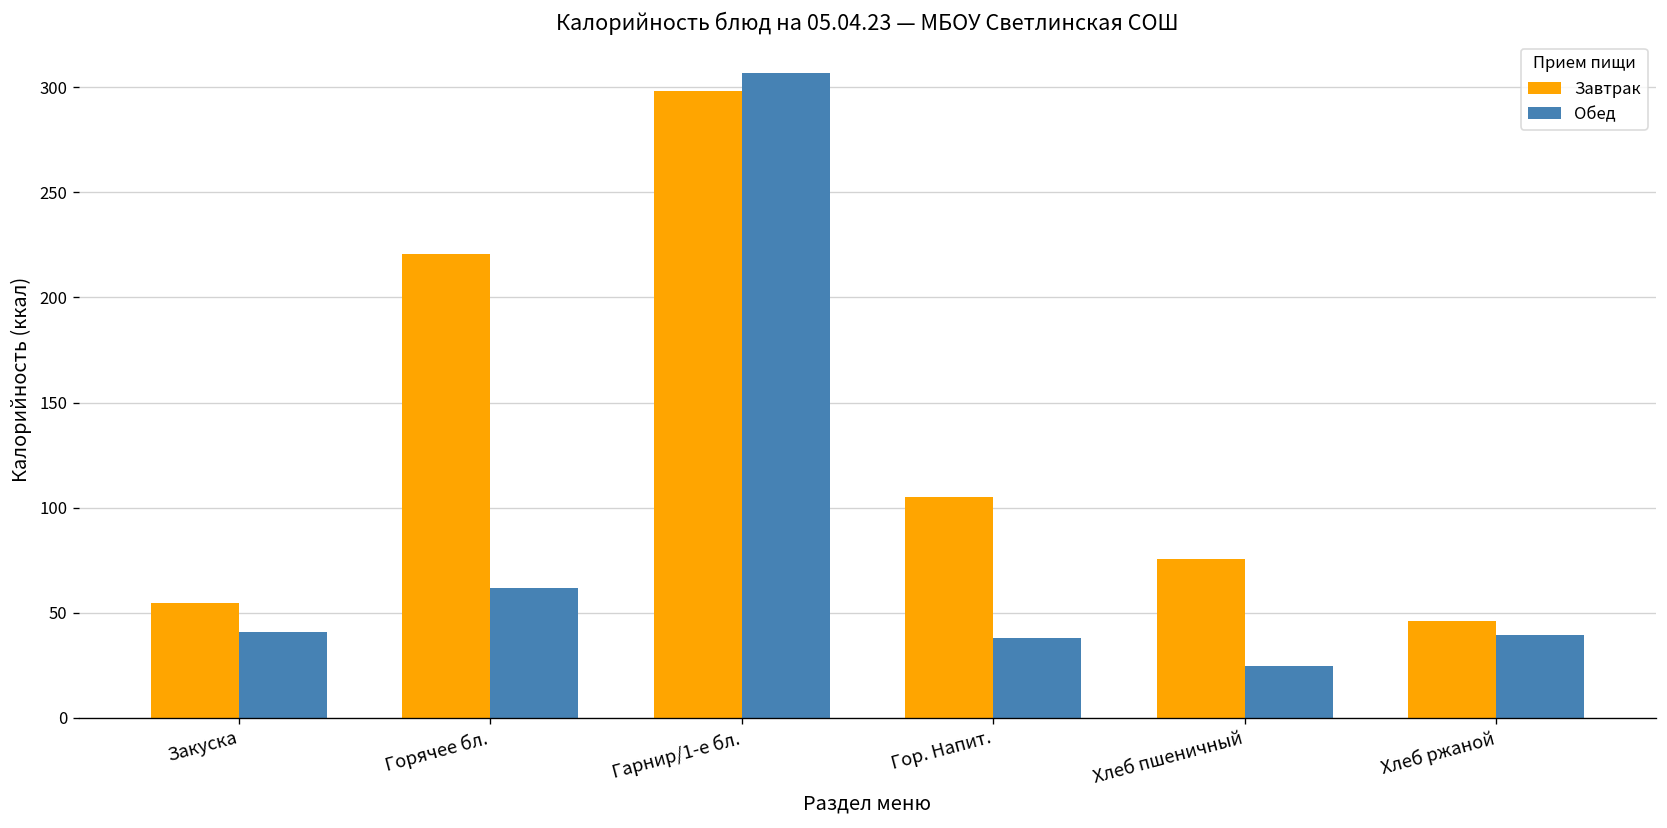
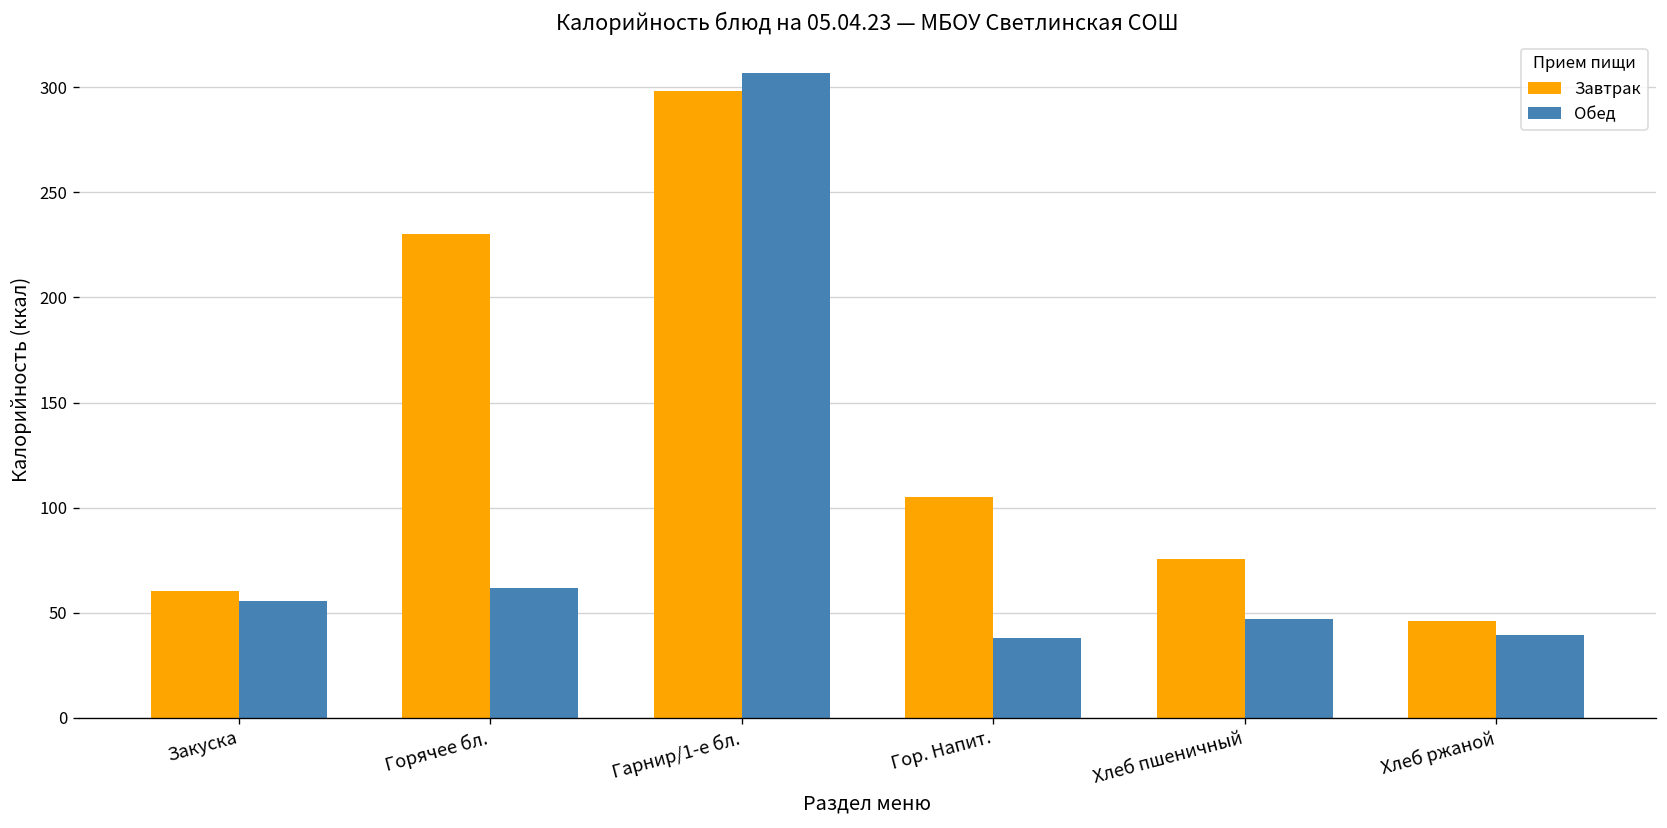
  {
    "Завтрак": {
-     "Закуска": 55,
-     "Горячее бл.": 221,
+     "Закуска": 60,
+     "Горячее бл.": 230,
      "Гарнир/1-е бл.": 298,
      "Гор. Напит.": 105,
      "Хлеб пшеничный": 75,
      "Хлеб ржаной": 46
    },
    "Обед": {
-     "Закуска": 41,
+     "Закуска": 56,
      "Горячее бл.": 62,
      "Гарнир/1-е бл.": 307,
      "Гор. Напит.": 38,
-     "Хлеб пшеничный": 25,
+     "Хлеб пшеничный": 47,
      "Хлеб ржаной": 40
    }
  }
